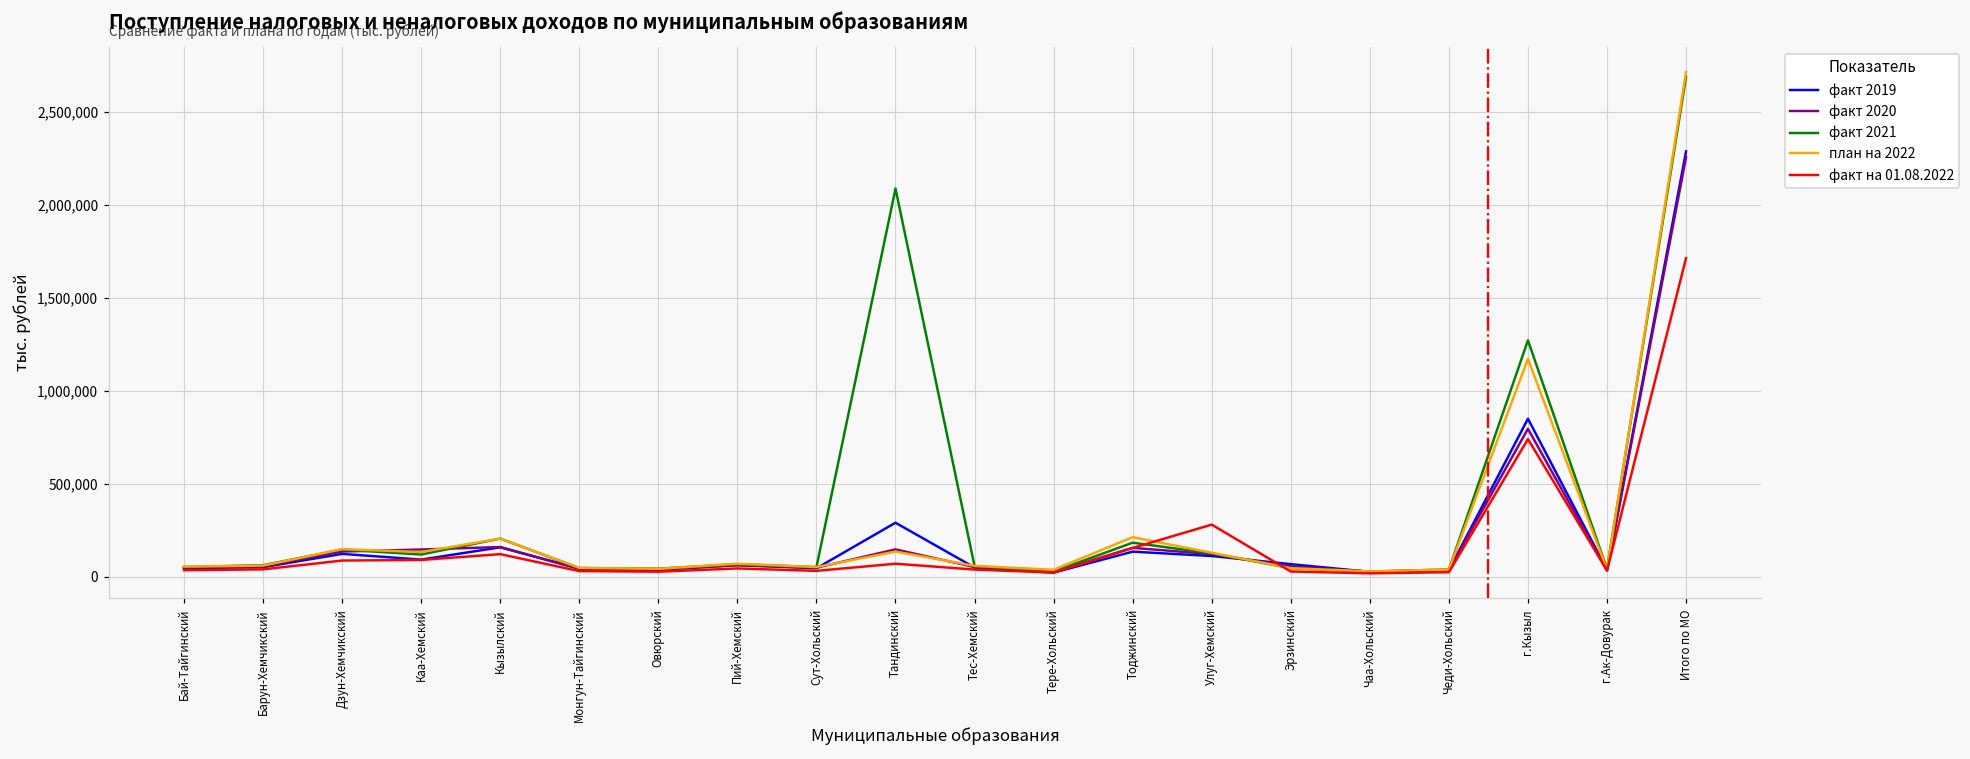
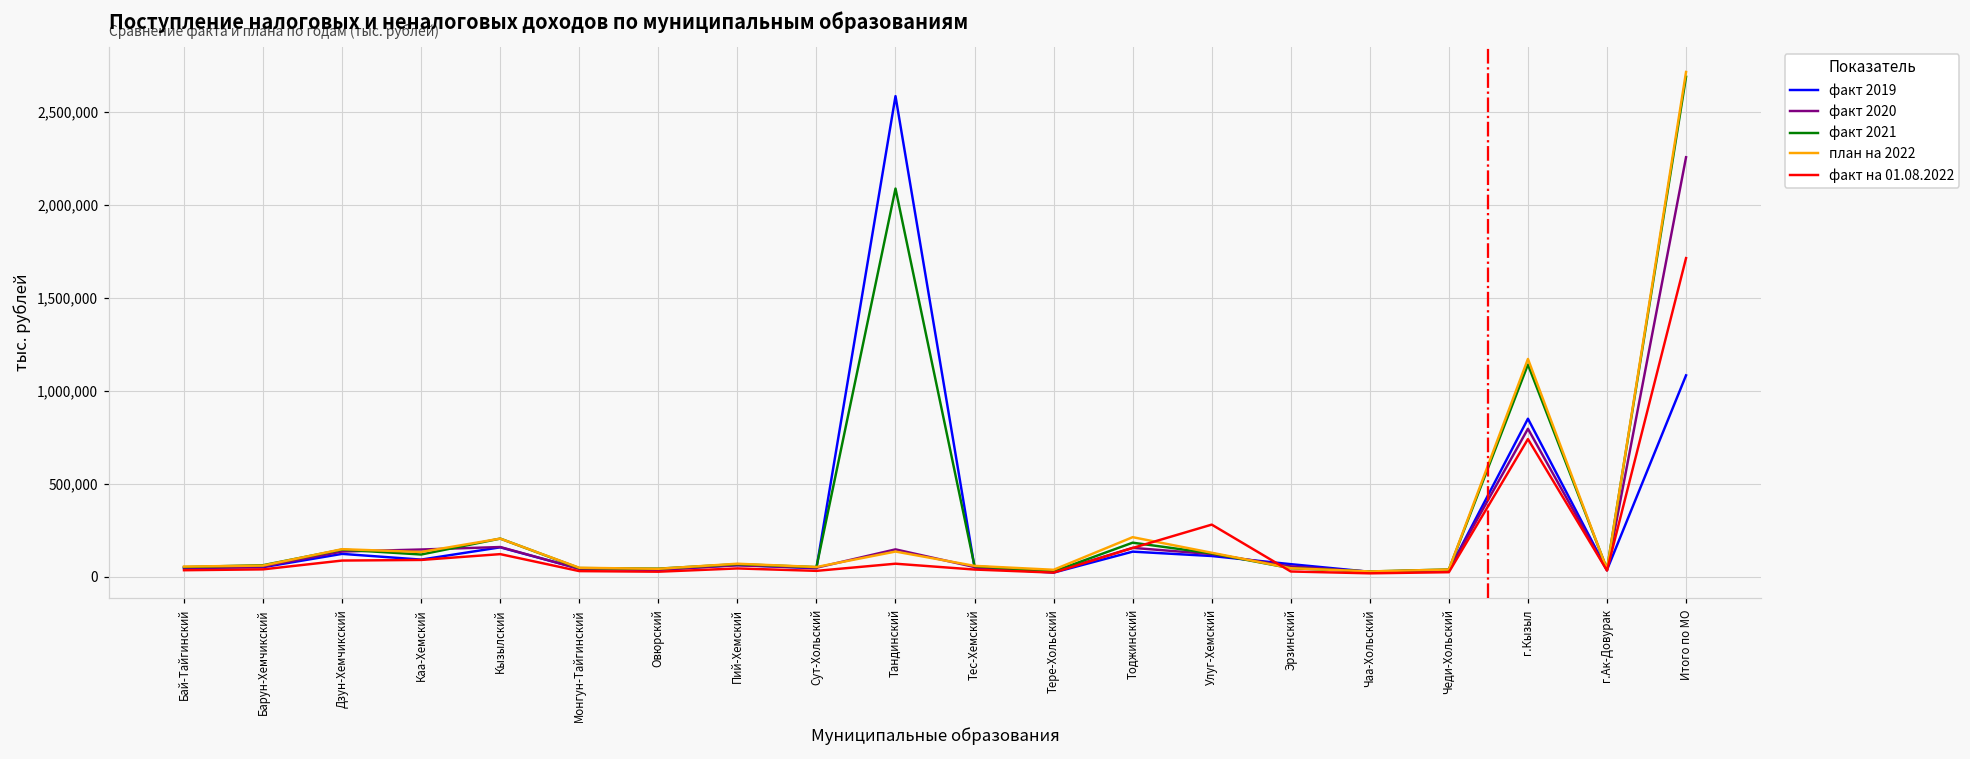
  {
    "факт 2019": {
-     "Тандинский": "290,000",
+     "Тандинский": "2,580,000",
      "Тоджинский": "140,000",
      "г.Кызыл": "850,000",
-     "Итого по МО": "2,290,000"
+     "Итого по МО": "1,080,000"
    },
    "факт 2020": {
      "г.Кызыл": "800,000",
      "Итого по МО": "2,260,000"
    },
    "факт 2021": {
      "Тандинский": "2,090,000",
      "Тоджинский": "180,000",
-     "г.Кызыл": "1,270,000",
+     "г.Кызыл": "1,140,000",
      "Итого по МО": "2,690,000"
    },
    "план на 2022": {
      "Тоджинский": "210,000",
      "г.Кызыл": "1,170,000",
      "Итого по МО": "2,710,000"
    },
    "факт на 01.08.2022": {
      "Дзун-Хемчикский": "90,000",
      "Кызылский": "120,000",
      "Пий-Хемский": "40,000",
      "Тандинский": "70,000",
      "Улуг-Хемский": "280,000",
      "Эрзинский": "30,000",
      "г.Кызыл": "740,000",
      "Итого по МО": "1,710,000"
    }
  }
